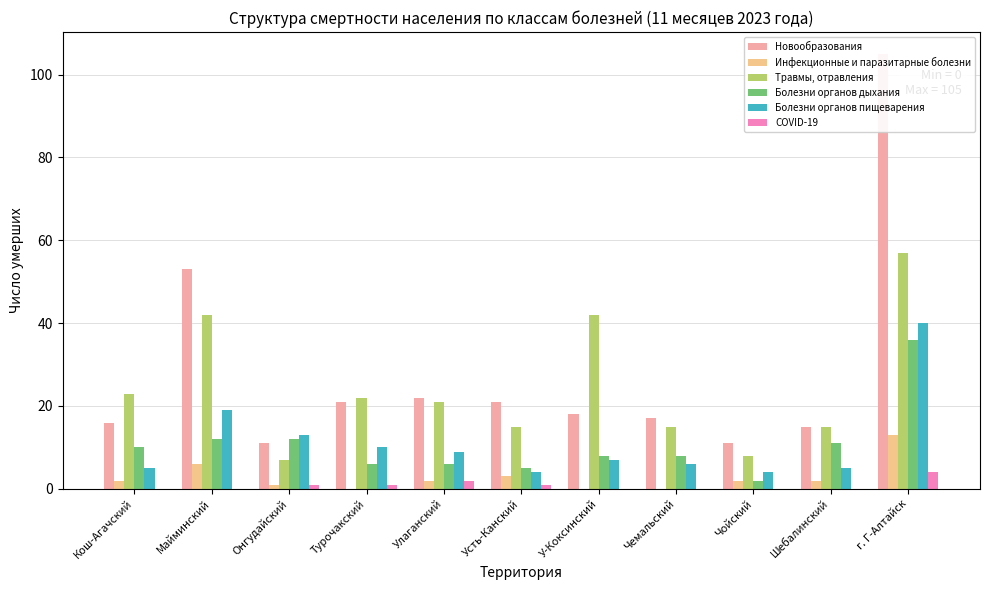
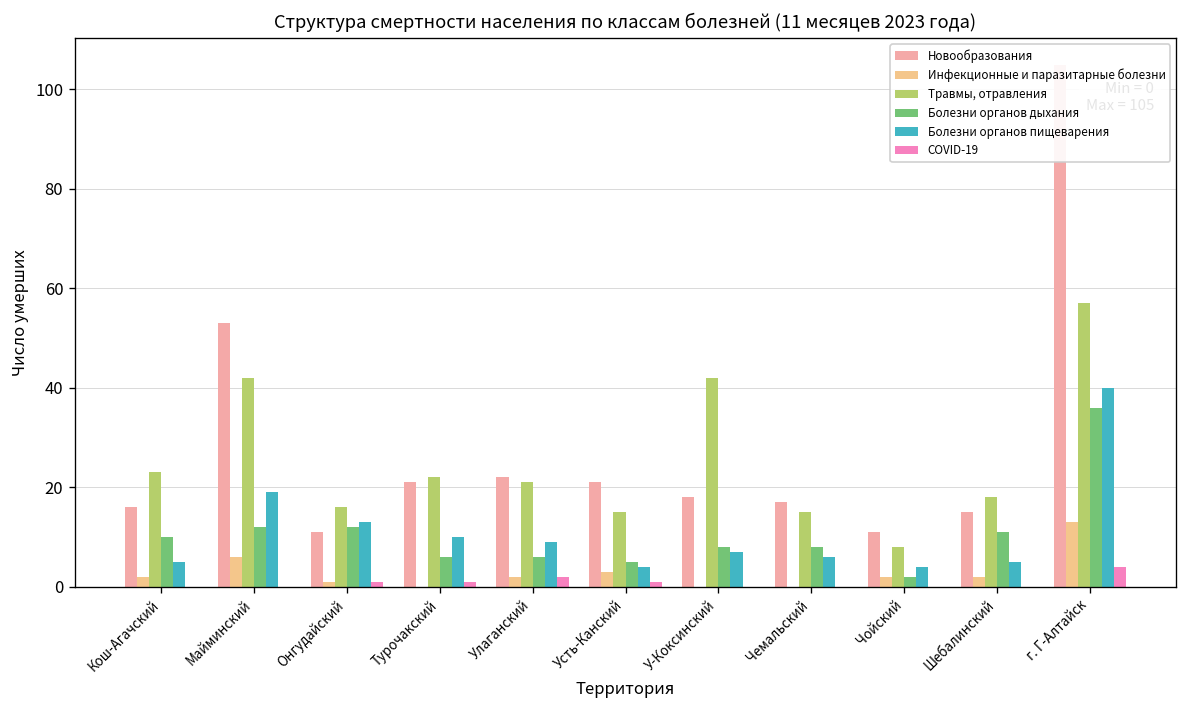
  {
    "Травмы, отравления": {
      "Кош-Агачский": 23,
      "Майминский": 42,
-     "Онгудайский": 7,
+     "Онгудайский": 16,
      "Турочакский": 22,
      "Улаганский": 21,
      "Усть-Канский": 15,
      "У-Коксинский": 42,
      "Чемальский": 15,
      "Чойский": 8,
-     "Шебалинский": 15,
+     "Шебалинский": 18,
      "г. Г-Алтайск": 57
    },
    "Болезни органов дыхания": {
      "Кош-Агачский": 10,
      "Майминский": 12,
      "Онгудайский": 12,
      "Турочакский": 6,
      "Улаганский": 6,
      "Усть-Канский": 5,
      "У-Коксинский": 8,
      "Чемальский": 8,
      "Чойский": 2,
      "Шебалинский": 11,
      "г. Г-Алтайск": 36
    },
    "Болезни органов пищеварения": {
      "Кош-Агачский": 5,
      "Майминский": 19,
      "Онгудайский": 13,
      "Турочакский": 10,
      "Улаганский": 9,
      "Усть-Канский": 4,
      "У-Коксинский": 7,
      "Чемальский": 6,
      "Чойский": 4,
      "Шебалинский": 5,
      "г. Г-Алтайск": 40
    }
  }
